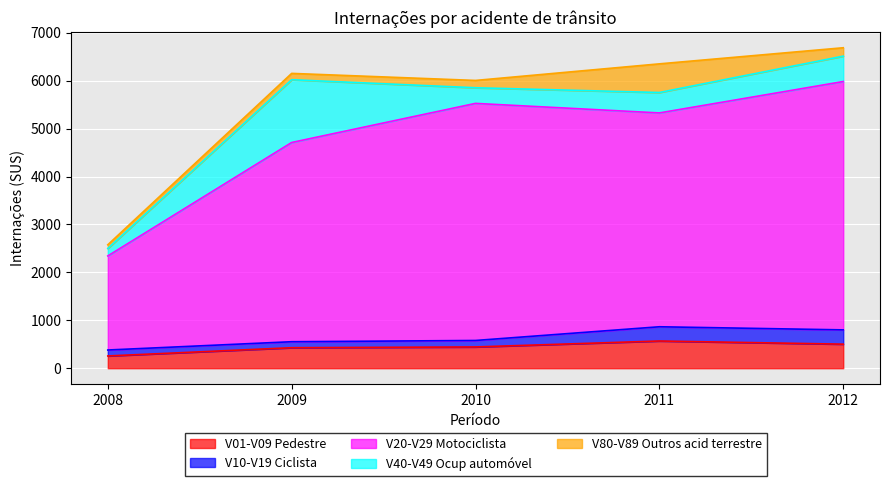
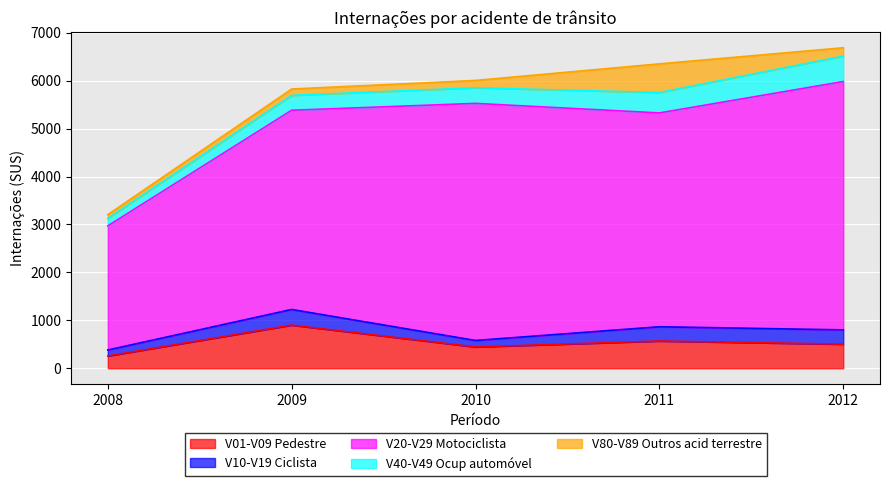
  {
    "V01-V09 Pedestre": {
      "2008": 300,
-     "2009": 400,
+     "2009": 900,
      "2010": 400,
      "2011": 600,
      "2012": 500
    },
    "V10-V19 Ciclista": {
      "2008": 100,
-     "2009": 100,
+     "2009": 300,
      "2010": 100,
      "2011": 300,
      "2012": 300
    },
    "V20-V29 Motociclista": {
-     "2008": 2000,
+     "2008": 2600,
      "2009": 4200,
      "2010": 4900,
      "2011": 4500,
      "2012": 5200
    },
    "V40-V49 Ocup automóvel": {
      "2008": 200,
-     "2009": 1300,
+     "2009": 300,
      "2010": 300,
      "2011": 400,
      "2012": 500
    },
    "V80-V89 Outros acid terrestre": {
      "2008": 100,
      "2009": 100,
      "2010": 200,
      "2011": 600,
      "2012": 200
    }
  }
